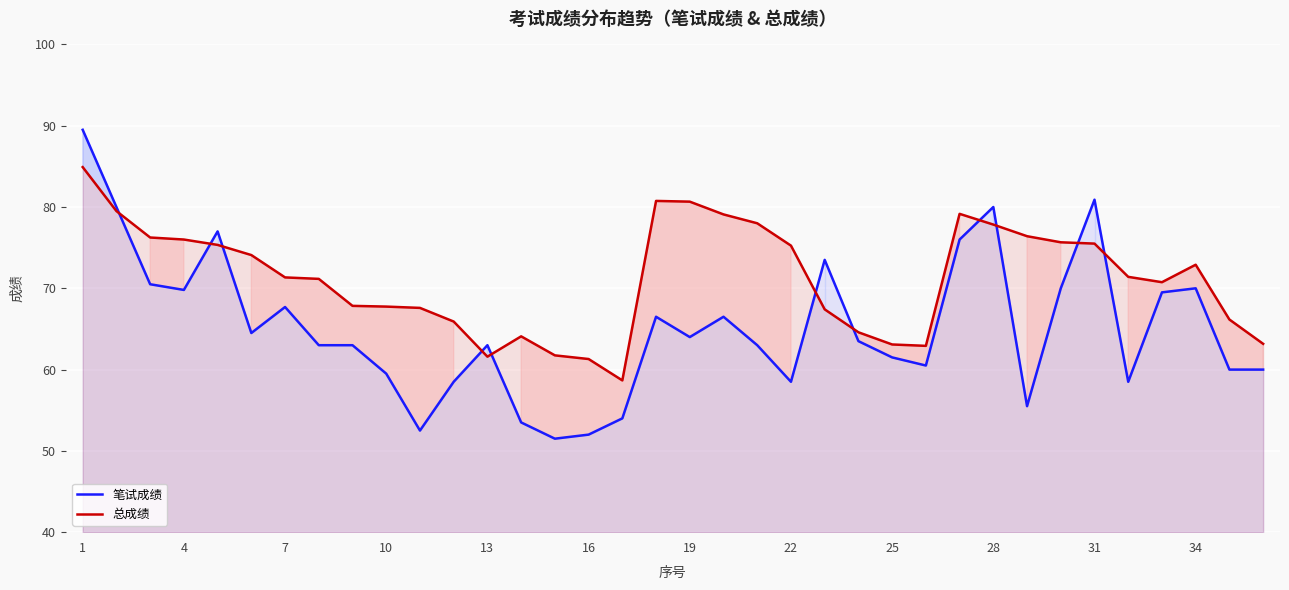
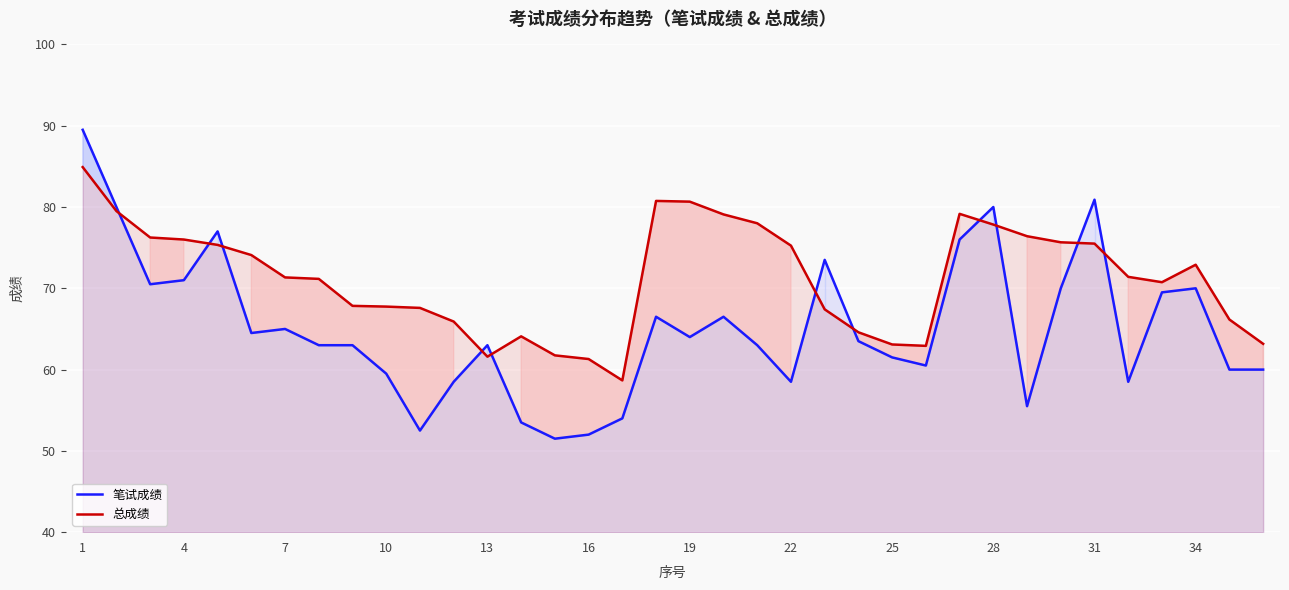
  {
    "笔试成绩": {
      "1": 90,
-     "4": 70,
-     "7": 68,
+     "4": 71,
+     "7": 65,
      "10": 60,
      "13": 63,
      "16": 52,
      "19": 64,
      "22": 59,
      "25": 62,
      "28": 80,
      "31": 81,
      "34": 70
    },
    "总成绩": {
      "1": 85,
      "4": 76,
      "7": 71,
      "10": 68,
      "13": 62,
      "16": 61,
      "19": 81,
      "22": 75,
      "25": 63,
      "28": 78,
      "31": 76,
      "34": 73
    }
  }
